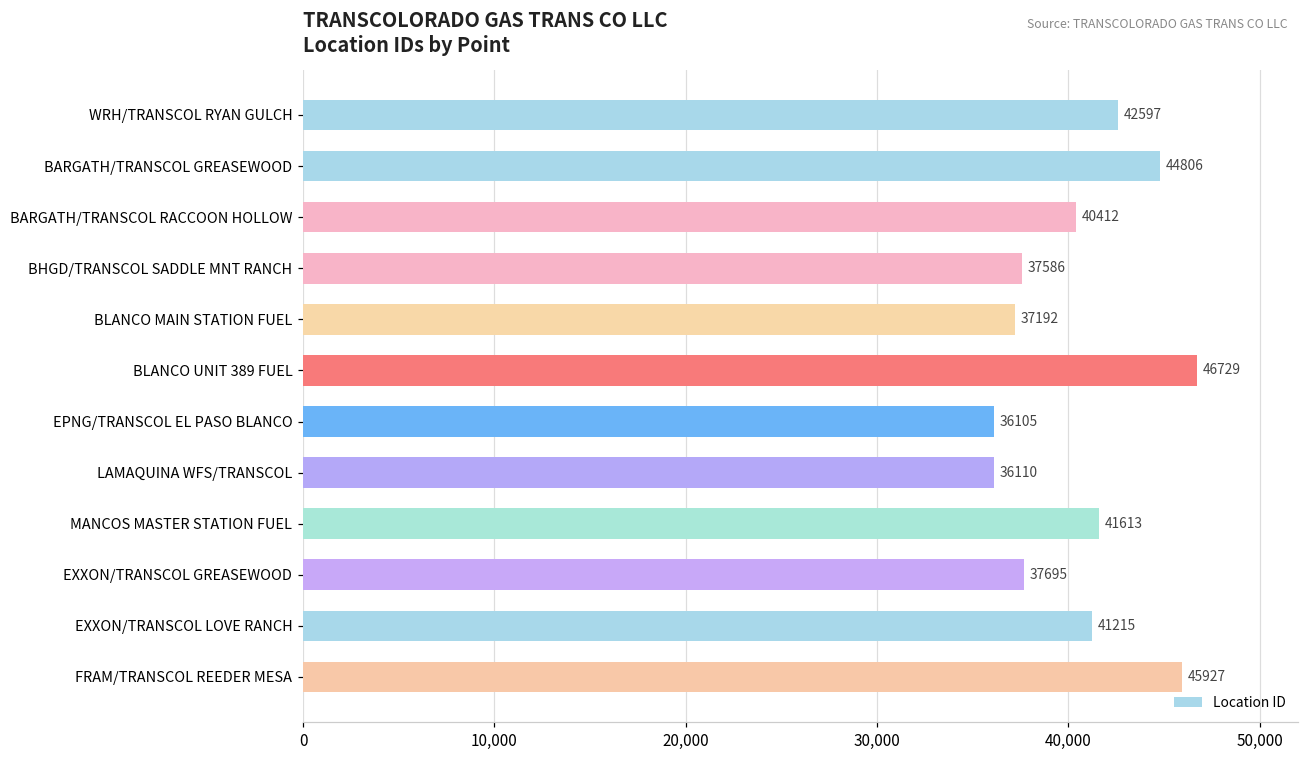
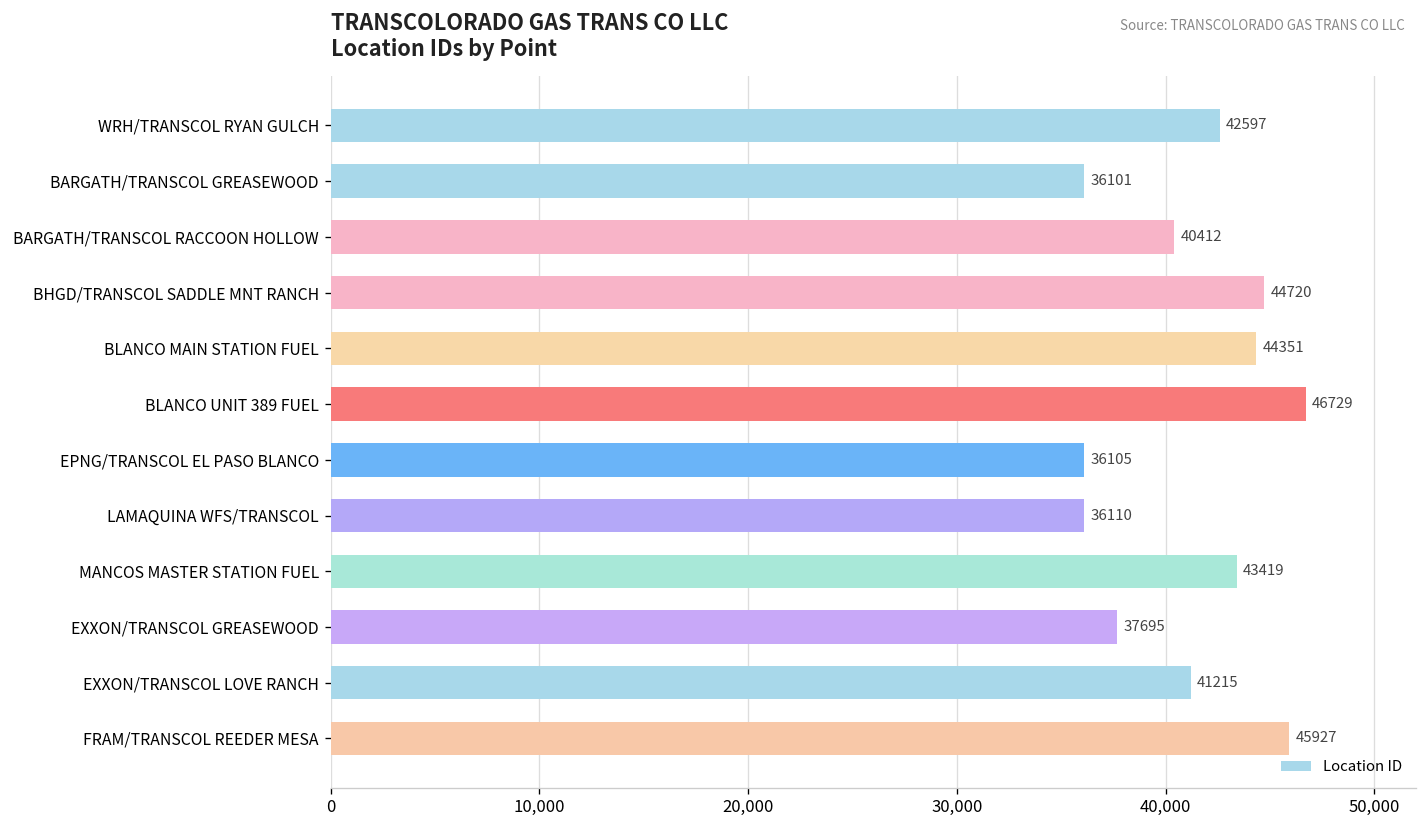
  {
    "WRH/TRANSCOL RYAN GULCH": 42597,
-   "BARGATH/TRANSCOL GREASEWOOD": 44806,
+   "BARGATH/TRANSCOL GREASEWOOD": 36101,
    "BARGATH/TRANSCOL RACCOON HOLLOW": 40412,
-   "BHGD/TRANSCOL SADDLE MNT RANCH": 37586,
-   "BLANCO MAIN STATION FUEL": 37192,
+   "BHGD/TRANSCOL SADDLE MNT RANCH": 44720,
+   "BLANCO MAIN STATION FUEL": 44351,
    "BLANCO UNIT 389 FUEL": 46729,
    "EPNG/TRANSCOL EL PASO BLANCO": 36105,
    "LAMAQUINA WFS/TRANSCOL": 36110,
-   "MANCOS MASTER STATION FUEL": 41613,
+   "MANCOS MASTER STATION FUEL": 43419,
    "EXXON/TRANSCOL GREASEWOOD": 37695,
    "EXXON/TRANSCOL LOVE RANCH": 41215,
    "FRAM/TRANSCOL REEDER MESA": 45927
  }
